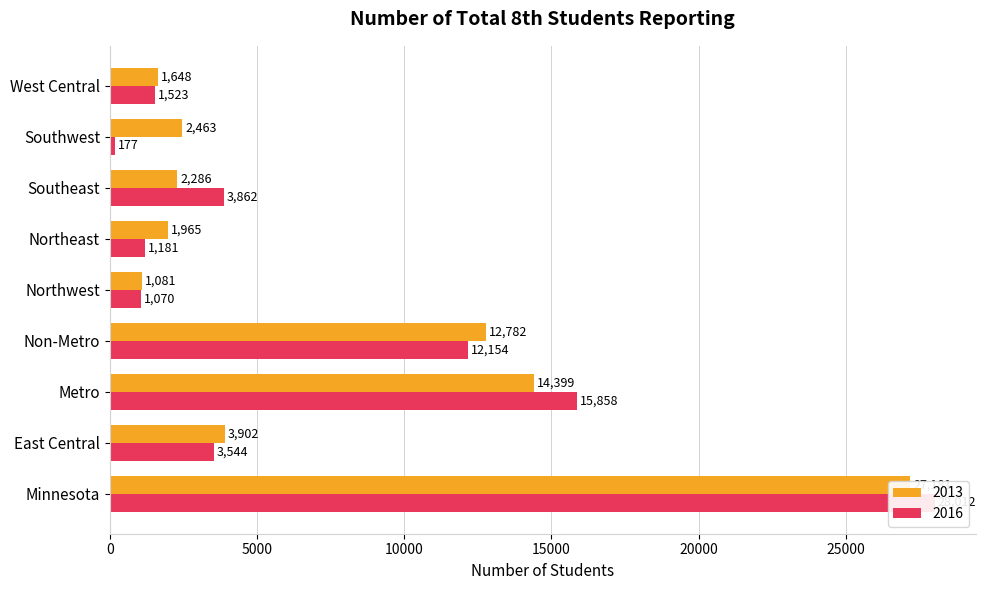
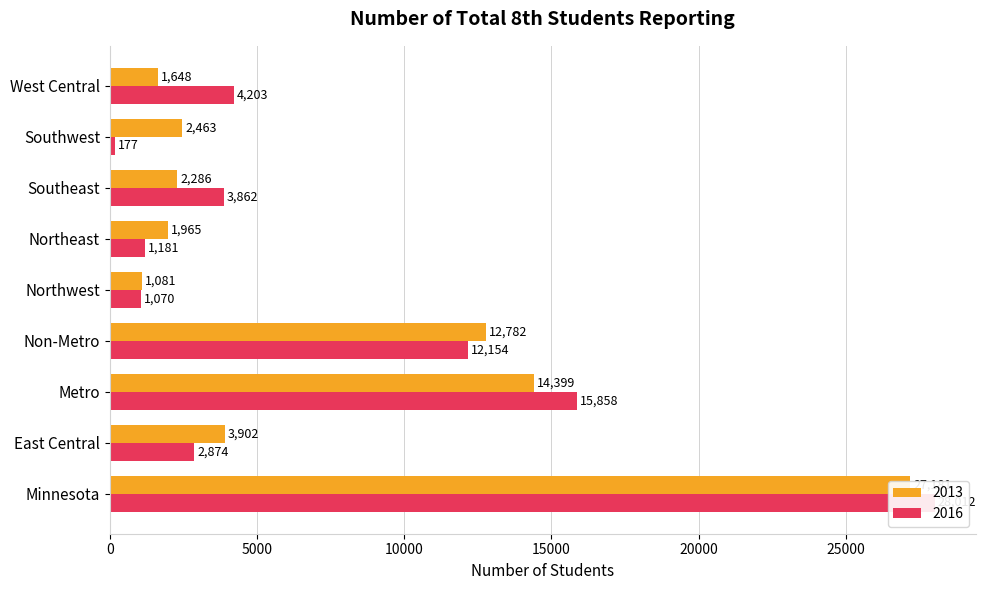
  {
    "2013": {
      "West Central": "1,648",
      "Southwest": "2,463",
      "Southeast": "2,286",
      "Northeast": "1,965",
      "Northwest": "1,081",
      "Non-Metro": "12,782",
      "Metro": "14,399",
      "East Central": "3,902"
    },
    "2016": {
-     "West Central": "1,523",
+     "West Central": "4,203",
      "Southwest": "177",
      "Southeast": "3,862",
      "Northeast": "1,181",
      "Northwest": "1,070",
      "Non-Metro": "12,154",
      "Metro": "15,858",
-     "East Central": "3,544"
+     "East Central": "2,874"
    }
  }
